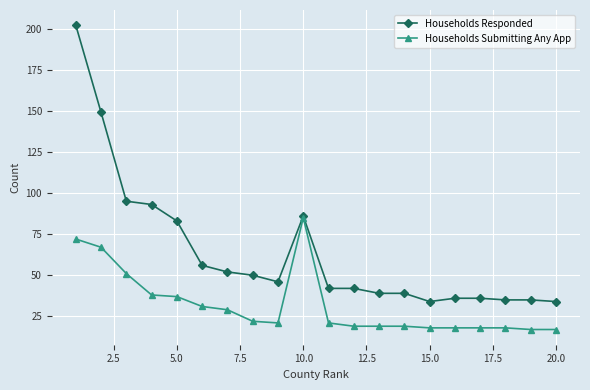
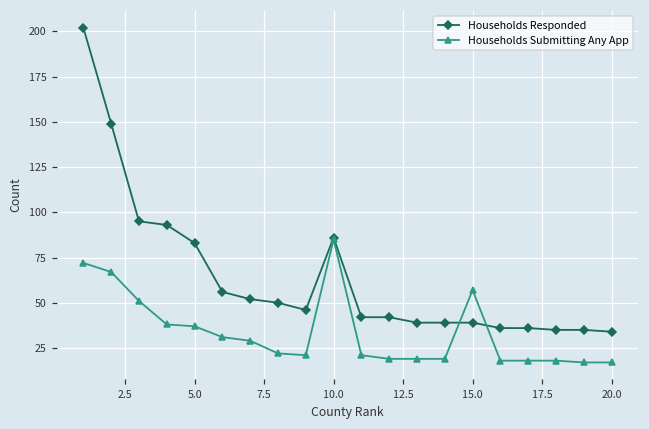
  {
    "Households Responded": {
      "5.0": 83,
-     "15.0": 34,
+     "15.0": 39,
      "20.0": 34
    },
    "Households Submitting Any App": {
      "5.0": 37,
-     "15.0": 18,
+     "15.0": 57,
      "20.0": 17
    }
  }
